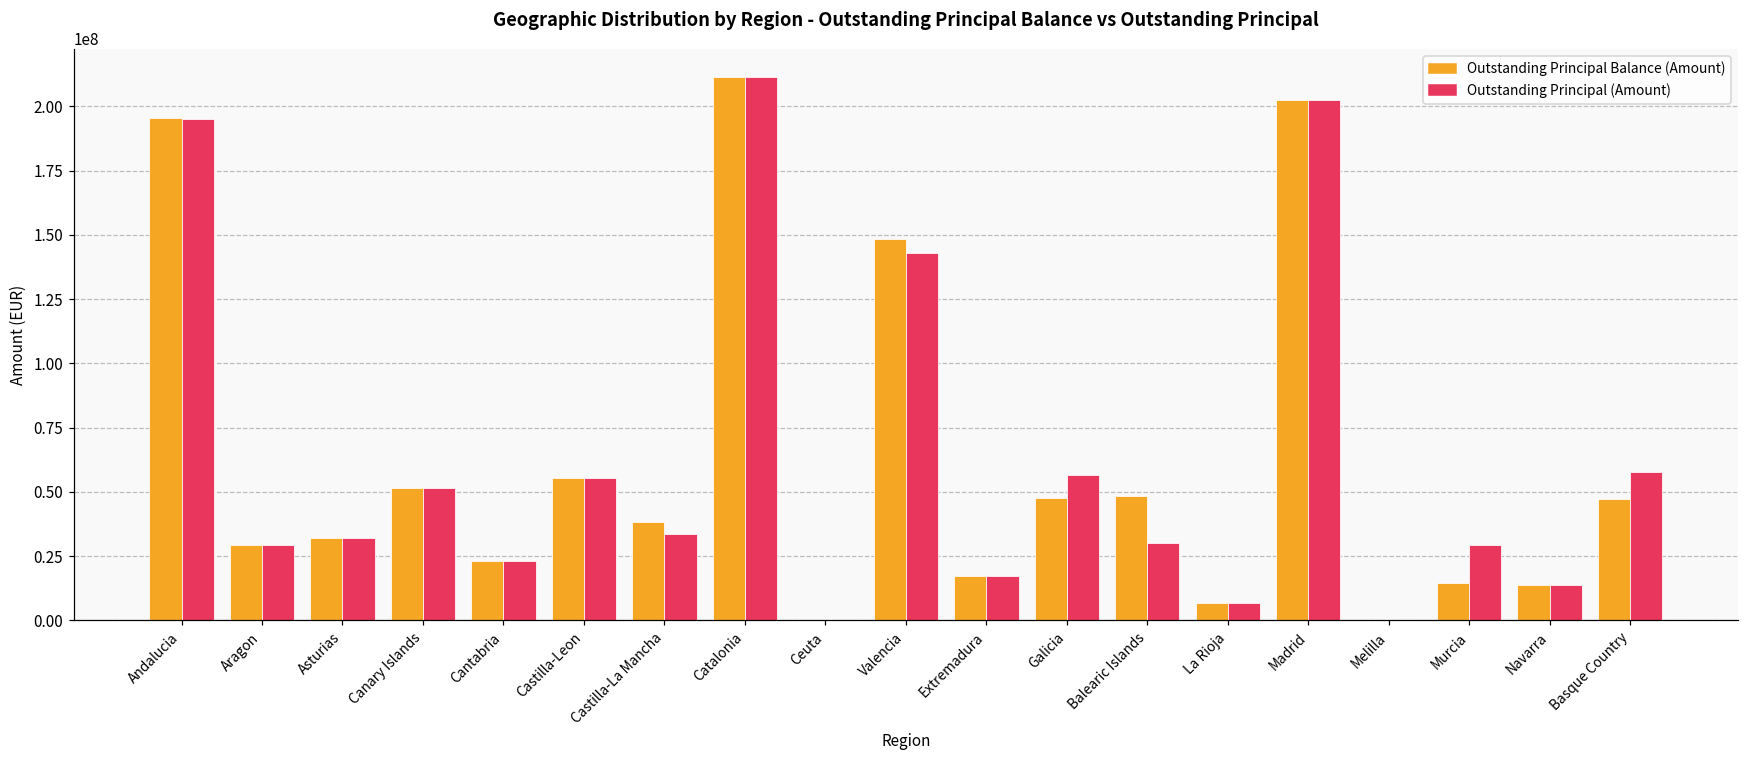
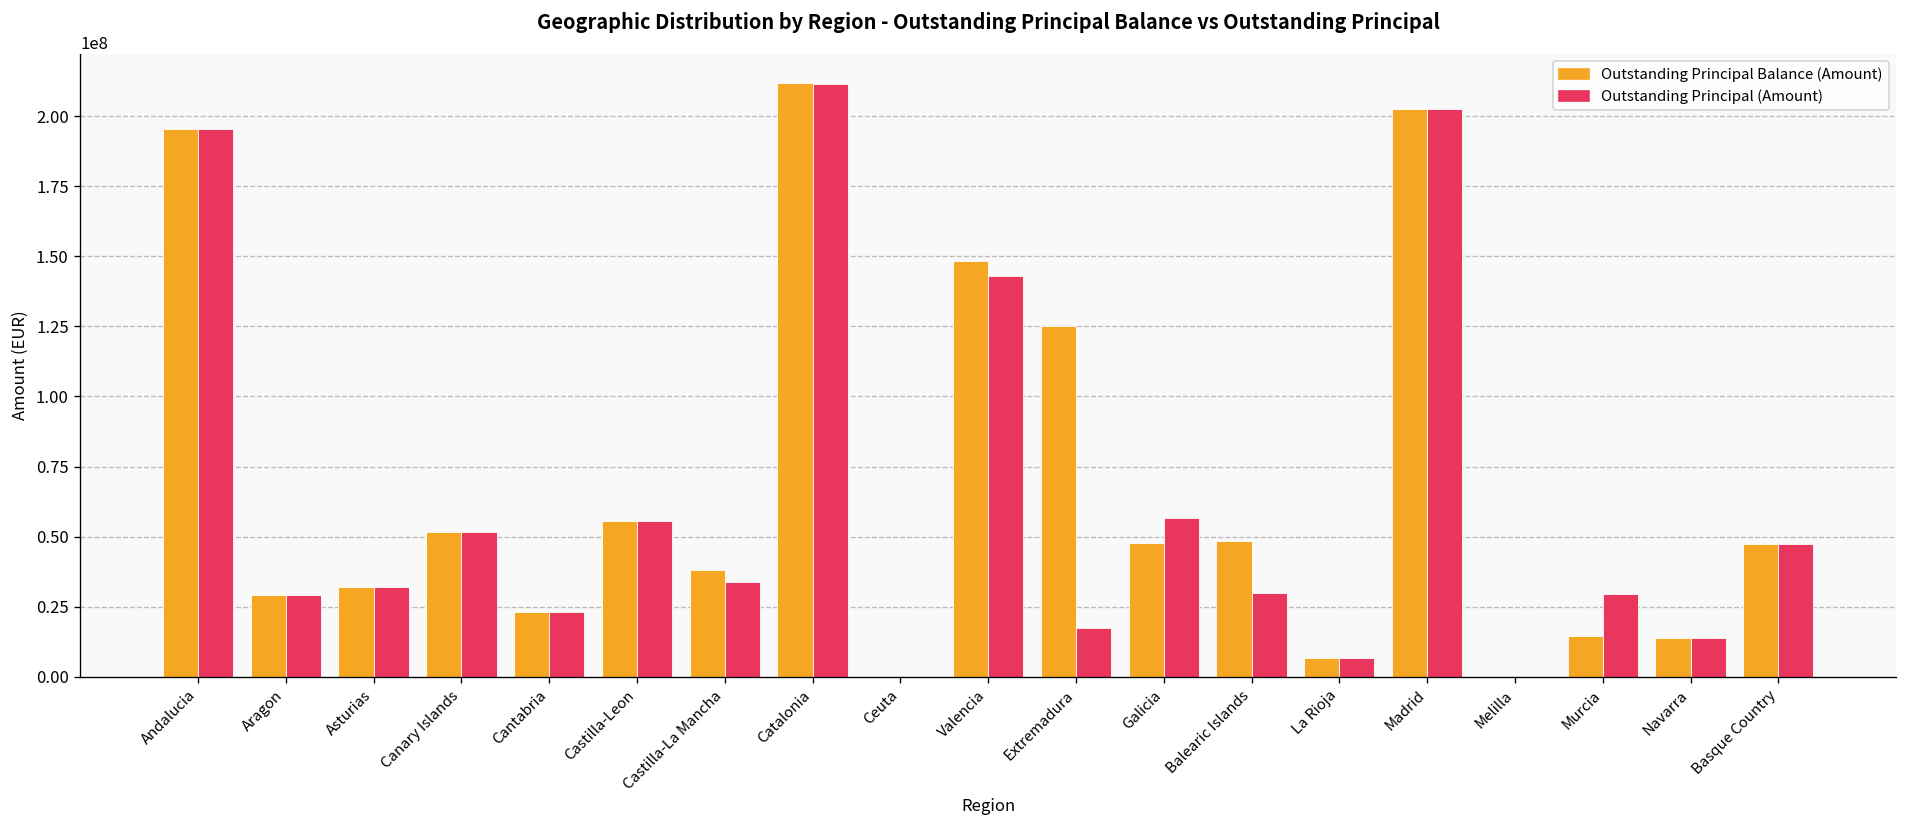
  {
    "Outstanding Principal Balance (Amount)": {
      "Andalucia": 195000000,
      "Aragon": 29000000,
      "Asturias": 32000000,
      "Canary Islands": 52000000,
      "Cantabria": 23000000,
      "Castilla-Leon": 56000000,
      "Castilla-La Mancha": 38000000,
      "Catalonia": 212000000,
      "Valencia": 148000000,
-     "Extremadura": 17000000,
+     "Extremadura": 125000000,
      "Galicia": 48000000,
      "Balearic Islands": 48000000,
      "La Rioja": 7000000,
      "Madrid": 203000000,
      "Murcia": 14000000,
      "Navarra": 14000000,
      "Basque Country": 47000000
    },
    "Outstanding Principal (Amount)": {
      "Andalucia": 195000000,
      "Aragon": 29000000,
      "Asturias": 32000000,
      "Canary Islands": 52000000,
      "Cantabria": 23000000,
      "Castilla-Leon": 56000000,
      "Castilla-La Mancha": 34000000,
      "Catalonia": 212000000,
      "Valencia": 143000000,
      "Extremadura": 17000000,
      "Galicia": 57000000,
      "Balearic Islands": 30000000,
      "La Rioja": 7000000,
      "Madrid": 203000000,
      "Murcia": 30000000,
      "Navarra": 14000000,
-     "Basque Country": 58000000
+     "Basque Country": 47000000
    }
  }
